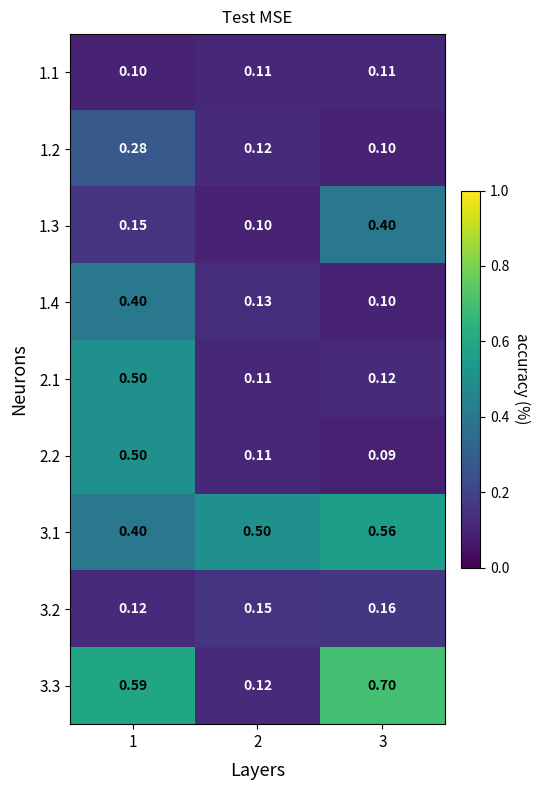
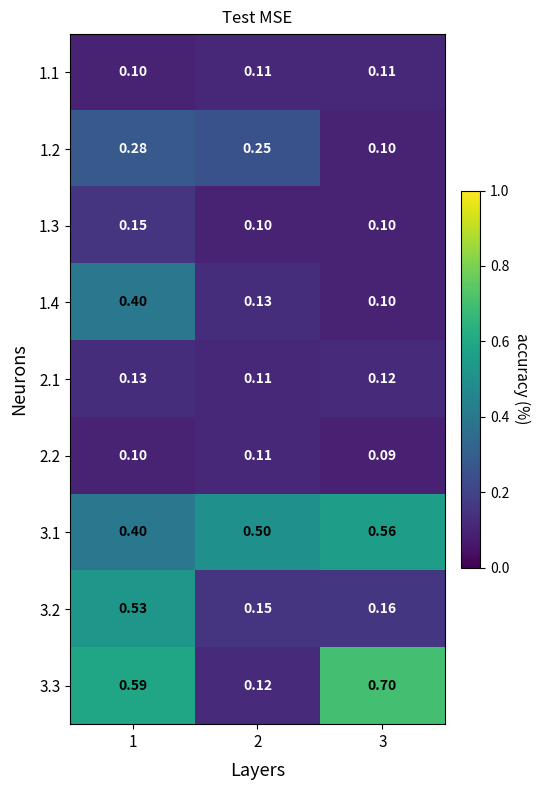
  {
    "1.1": {
      "1": 0.10,
      "2": 0.11,
      "3": 0.11
    },
    "1.2": {
      "1": 0.28,
-     "2": 0.12,
+     "2": 0.25,
      "3": 0.10
    },
    "1.3": {
      "1": 0.15,
      "2": 0.10,
-     "3": 0.40
+     "3": 0.10
    },
    "1.4": {
      "1": 0.40,
      "2": 0.13,
      "3": 0.10
    },
    "2.1": {
-     "1": 0.50,
+     "1": 0.13,
      "2": 0.11,
      "3": 0.12
    },
    "2.2": {
-     "1": 0.50,
+     "1": 0.10,
      "2": 0.11,
      "3": 0.09
    },
    "3.1": {
      "1": 0.40,
      "2": 0.50,
      "3": 0.56
    },
    "3.2": {
-     "1": 0.12,
+     "1": 0.53,
      "2": 0.15,
      "3": 0.16
    },
    "3.3": {
      "1": 0.59,
      "2": 0.12,
      "3": 0.70
    }
  }
